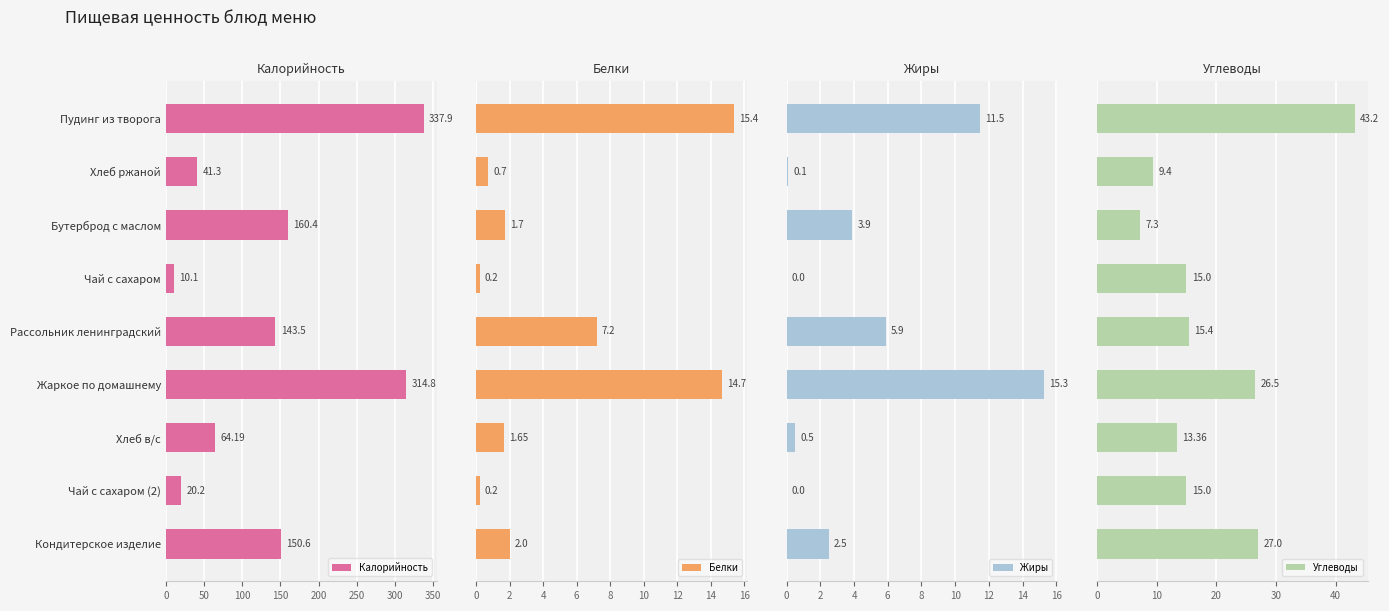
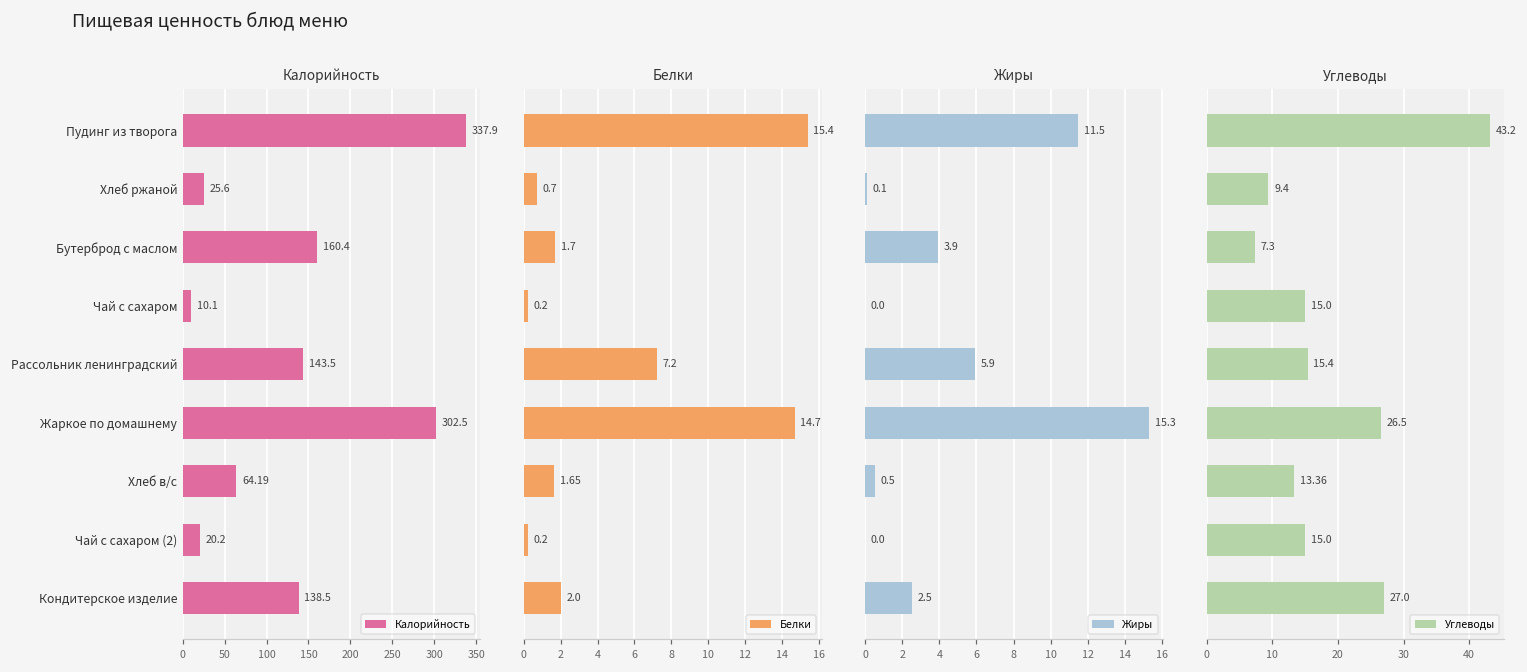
  {
    "Калорийность": {
      "Пудинг из творога": 337.9,
-     "Хлеб ржаной": 41.3,
+     "Хлеб ржаной": 25.6,
      "Бутерброд с маслом": 160.4,
      "Чай с сахаром": 10.1,
      "Рассольник ленинградский": 143.5,
-     "Жаркое по домашнему": 314.8,
+     "Жаркое по домашнему": 302.5,
      "Хлеб в/с": 64.19,
      "Чай с сахаром (2)": 20.2,
-     "Кондитерское изделие": 150.6
+     "Кондитерское изделие": 138.5
    }
  }
